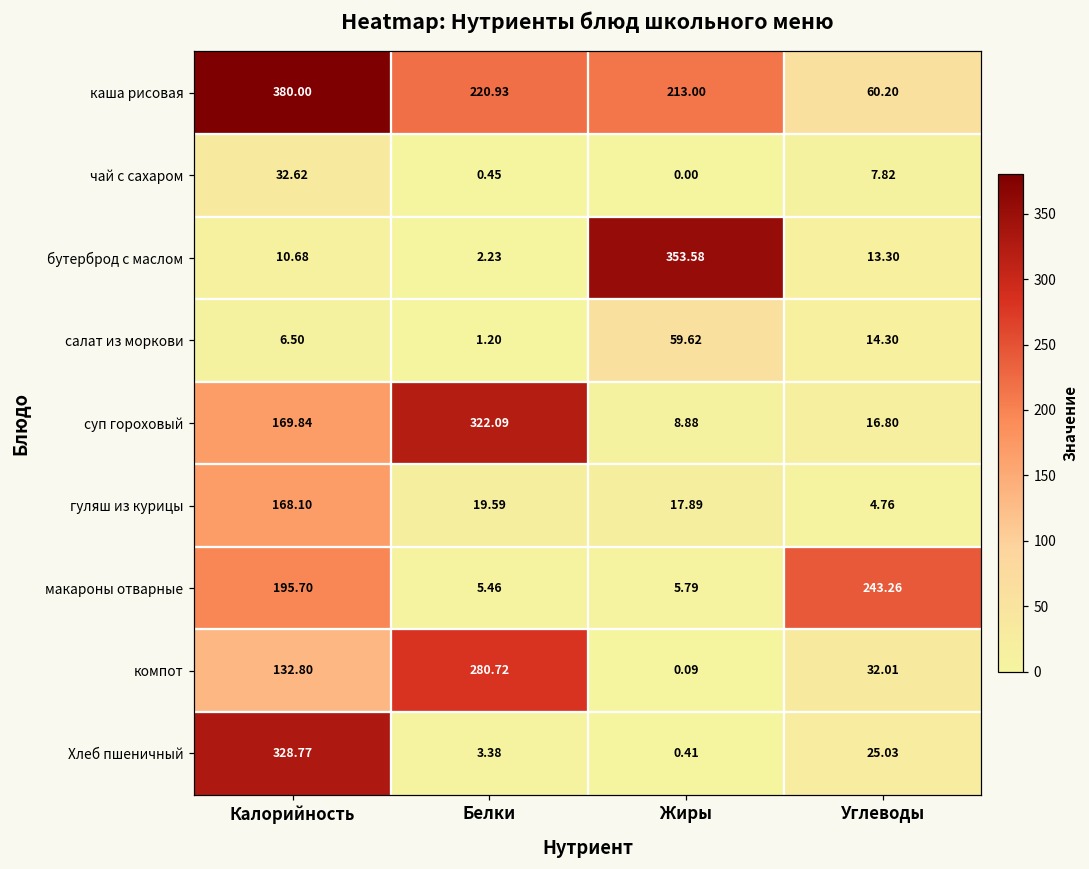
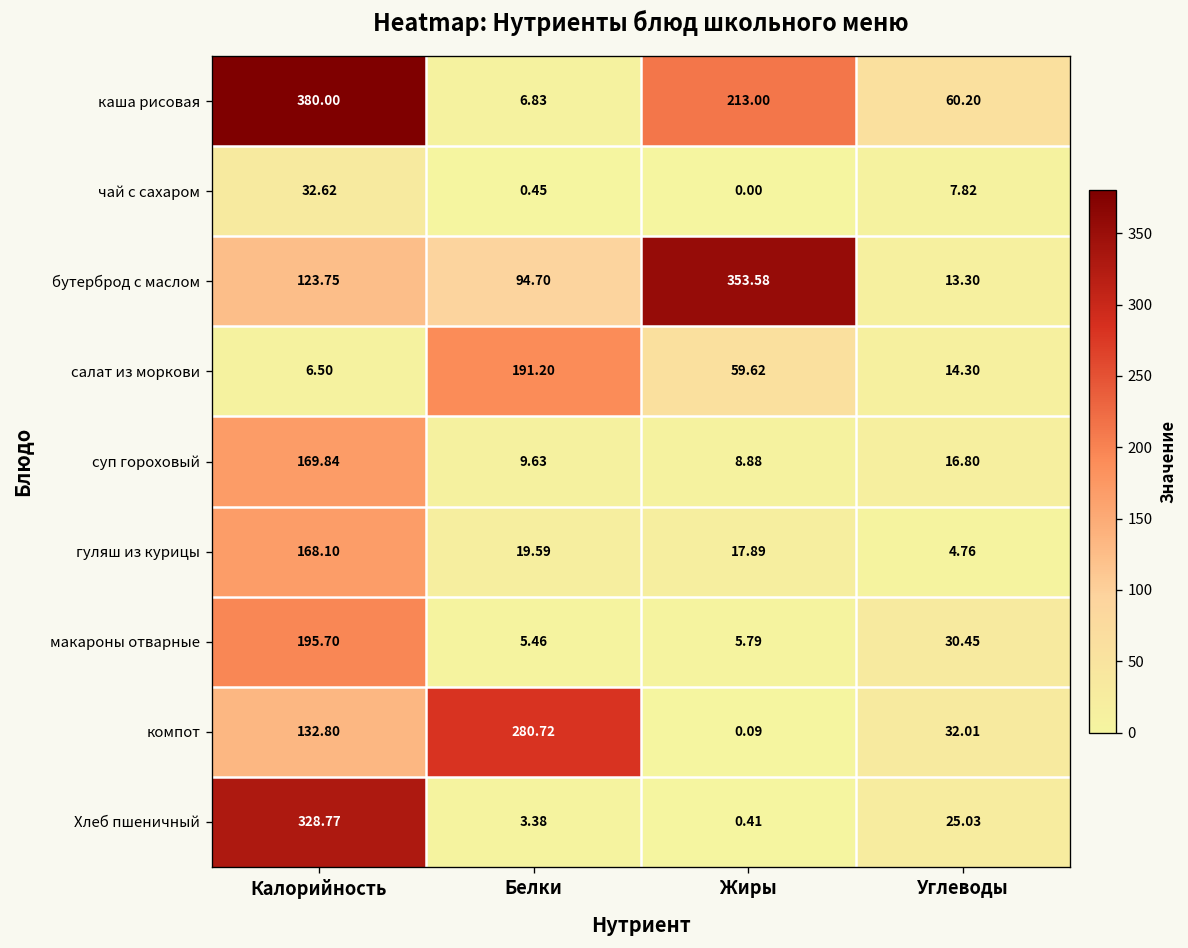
  {
    "каша рисовая": {
      "Калорийность": 380.00,
-     "Белки": 220.93,
+     "Белки": 6.83,
      "Жиры": 213.00,
      "Углеводы": 60.20
    },
    "чай с сахаром": {
      "Калорийность": 32.62,
      "Белки": 0.45,
      "Жиры": 0.00,
      "Углеводы": 7.82
    },
    "бутерброд с маслом": {
-     "Калорийность": 10.68,
-     "Белки": 2.23,
+     "Калорийность": 123.75,
+     "Белки": 94.70,
      "Жиры": 353.58,
      "Углеводы": 13.30
    },
    "салат из моркови": {
      "Калорийность": 6.50,
-     "Белки": 1.20,
+     "Белки": 191.20,
      "Жиры": 59.62,
      "Углеводы": 14.30
    },
    "суп гороховый": {
      "Калорийность": 169.84,
-     "Белки": 322.09,
+     "Белки": 9.63,
      "Жиры": 8.88,
      "Углеводы": 16.80
    },
    "гуляш из курицы": {
      "Калорийность": 168.10,
      "Белки": 19.59,
      "Жиры": 17.89,
      "Углеводы": 4.76
    },
    "макароны отварные": {
      "Калорийность": 195.70,
      "Белки": 5.46,
      "Жиры": 5.79,
-     "Углеводы": 243.26
+     "Углеводы": 30.45
    },
    "компот": {
      "Калорийность": 132.80,
      "Белки": 280.72,
      "Жиры": 0.09,
      "Углеводы": 32.01
    },
    "Хлеб пшеничный": {
      "Калорийность": 328.77,
      "Белки": 3.38,
      "Жиры": 0.41,
      "Углеводы": 25.03
    }
  }
